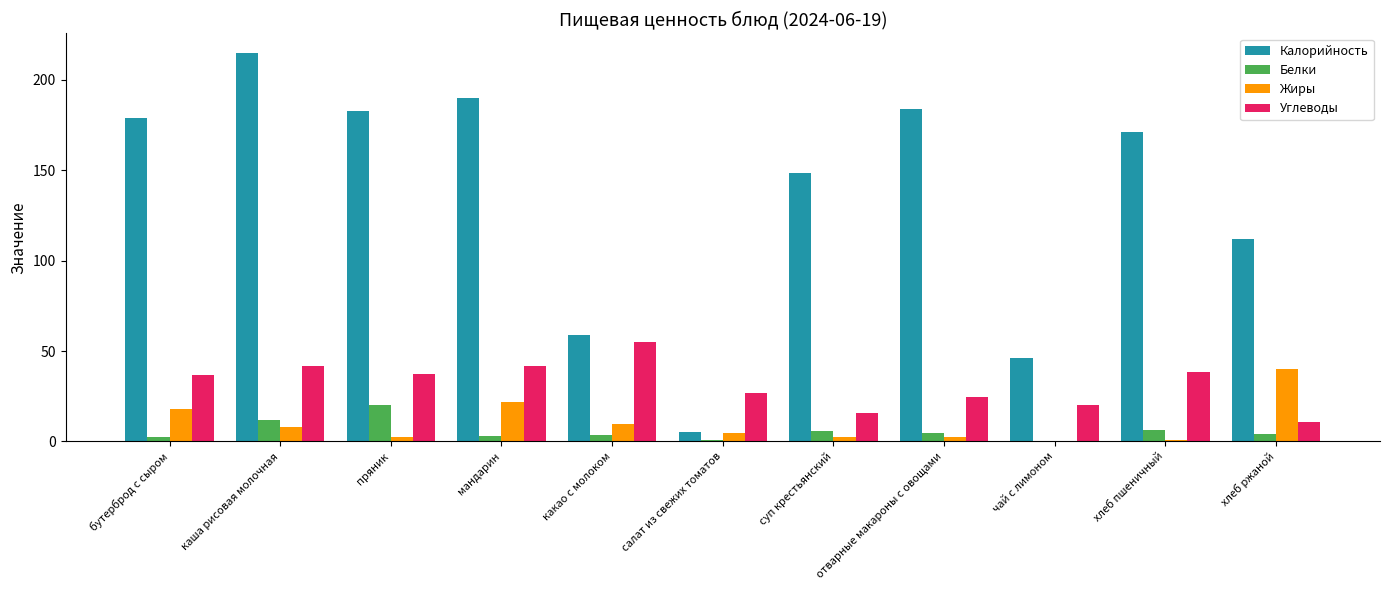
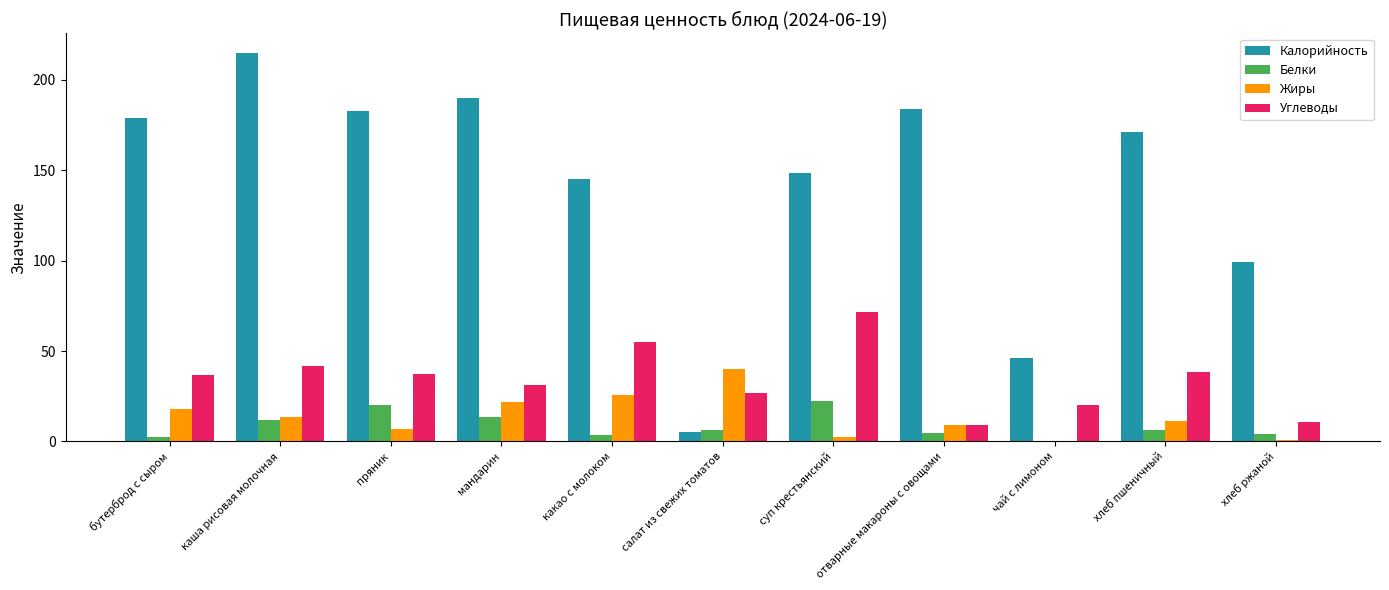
  {
    "Калорийность": {
      "бутерброд с сыром": 179,
      "каша рисовая молочная": 215,
      "пряник": 183,
      "мандарин": 190,
-     "какао с молоком": 59,
+     "какао с молоком": 145,
      "салат из свежих томатов": 5,
      "суп крестьянский": 148,
      "отварные макароны с овощами": 184,
      "чай с лимоном": 46,
      "хлеб пшеничный": 171,
-     "хлеб ржаной": 112
+     "хлеб ржаной": 99
    },
    "Белки": {
      "бутерброд с сыром": 3,
      "каша рисовая молочная": 12,
      "пряник": 20,
-     "мандарин": 3,
+     "мандарин": 14,
      "какао с молоком": 4,
-     "салат из свежих томатов": 1,
-     "суп крестьянский": 6,
+     "салат из свежих томатов": 6,
+     "суп крестьянский": 22,
      "отварные макароны с овощами": 5,
      "хлеб пшеничный": 6,
      "хлеб ржаной": 4
    },
    "Жиры": {
      "бутерброд с сыром": 18,
-     "каша рисовая молочная": 8,
-     "пряник": 2,
+     "каша рисовая молочная": 14,
+     "пряник": 7,
      "мандарин": 22,
-     "какао с молоком": 10,
-     "салат из свежих томатов": 5,
+     "какао с молоком": 25,
+     "салат из свежих томатов": 40,
      "суп крестьянский": 3,
-     "отварные макароны с овощами": 2,
-     "хлеб пшеничный": 1,
-     "хлеб ржаной": 40
+     "отварные макароны с овощами": 9,
+     "хлеб пшеничный": 12,
+     "хлеб ржаной": 1
    },
    "Углеводы": {
      "бутерброд с сыром": 37,
      "каша рисовая молочная": 42,
      "пряник": 38,
-     "мандарин": 42,
+     "мандарин": 32,
      "какао с молоком": 55,
      "салат из свежих томатов": 27,
-     "суп крестьянский": 16,
-     "отварные макароны с овощами": 24,
+     "суп крестьянский": 72,
+     "отварные макароны с овощами": 9,
      "чай с лимоном": 20,
      "хлеб пшеничный": 39,
      "хлеб ржаной": 11
    }
  }
